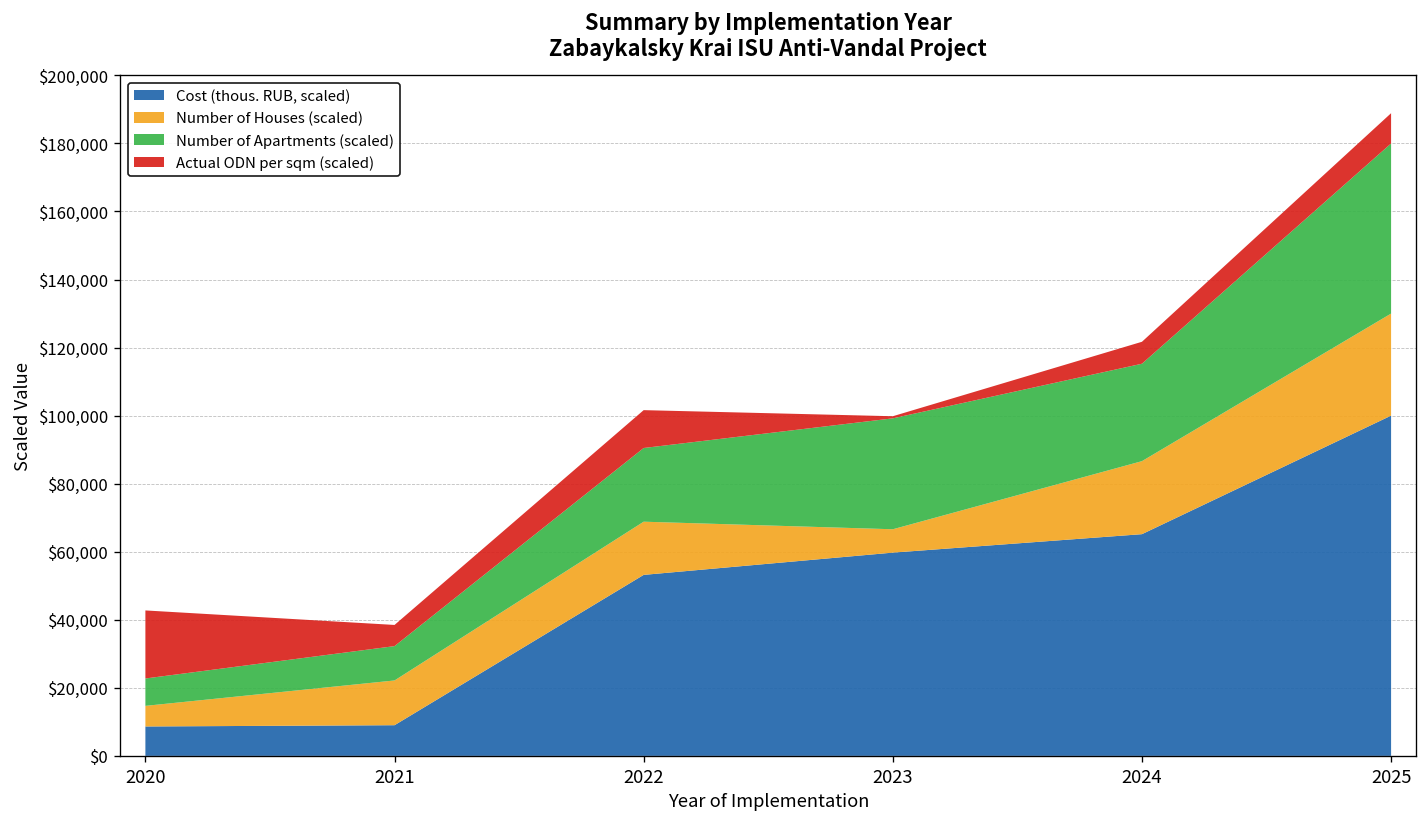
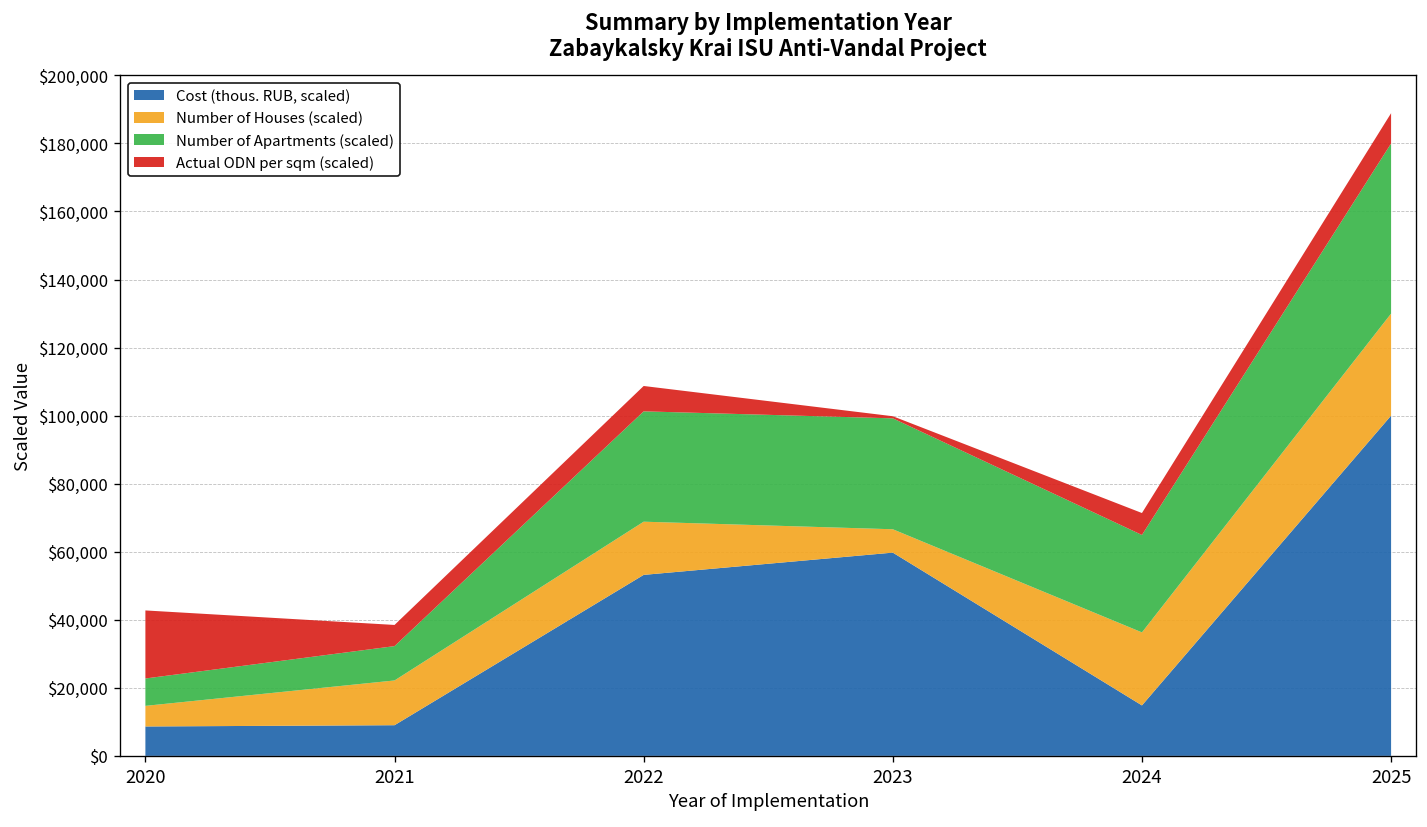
  {
    "Cost (thous. RUB, scaled)": {
      "2020": "$9,000",
      "2021": "$9,000",
      "2022": "$53,000",
      "2023": "$60,000",
-     "2024": "$65,000",
+     "2024": "$15,000",
      "2025": "$100,000"
    },
    "Number of Houses (scaled)": {
      "2020": "$6,000",
      "2021": "$13,000",
      "2022": "$16,000",
      "2023": "$7,000",
      "2024": "$21,000",
      "2025": "$30,000"
    },
    "Number of Apartments (scaled)": {
      "2020": "$8,000",
      "2021": "$10,000",
-     "2022": "$22,000",
+     "2022": "$32,000",
      "2024": "$29,000",
      "2025": "$50,000"
    },
    "Actual ODN per sqm (scaled)": {
      "2020": "$20,000",
      "2021": "$6,000",
-     "2022": "$11,000",
+     "2022": "$7,000",
      "2024": "$6,000",
      "2025": "$9,000"
    }
  }
